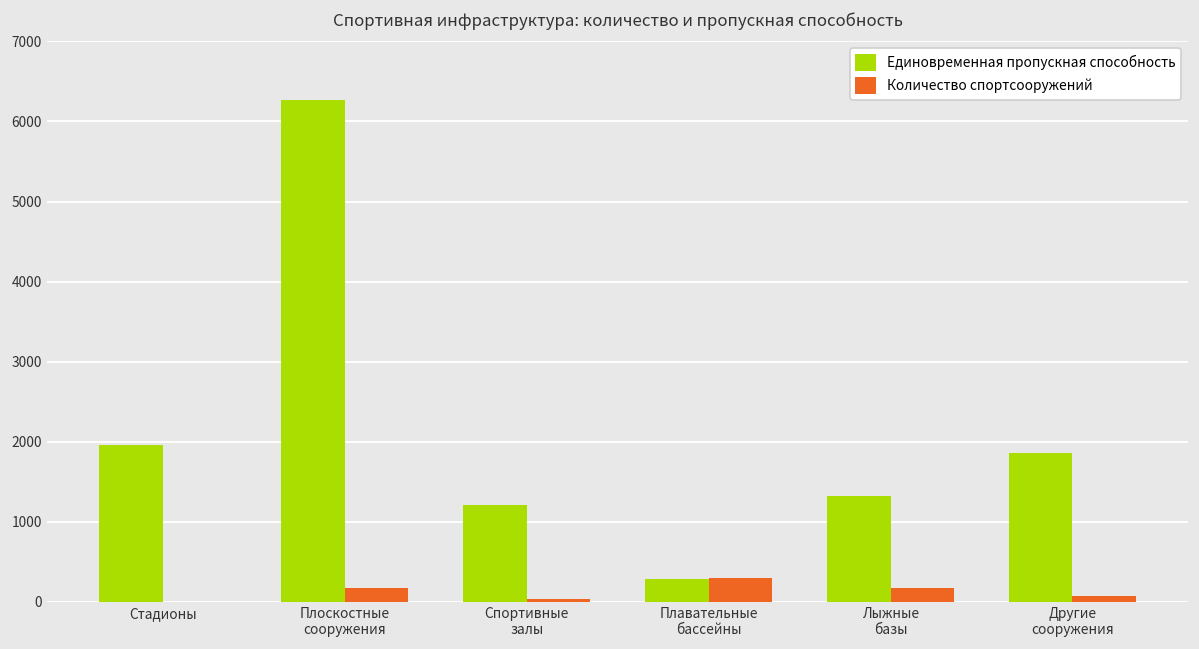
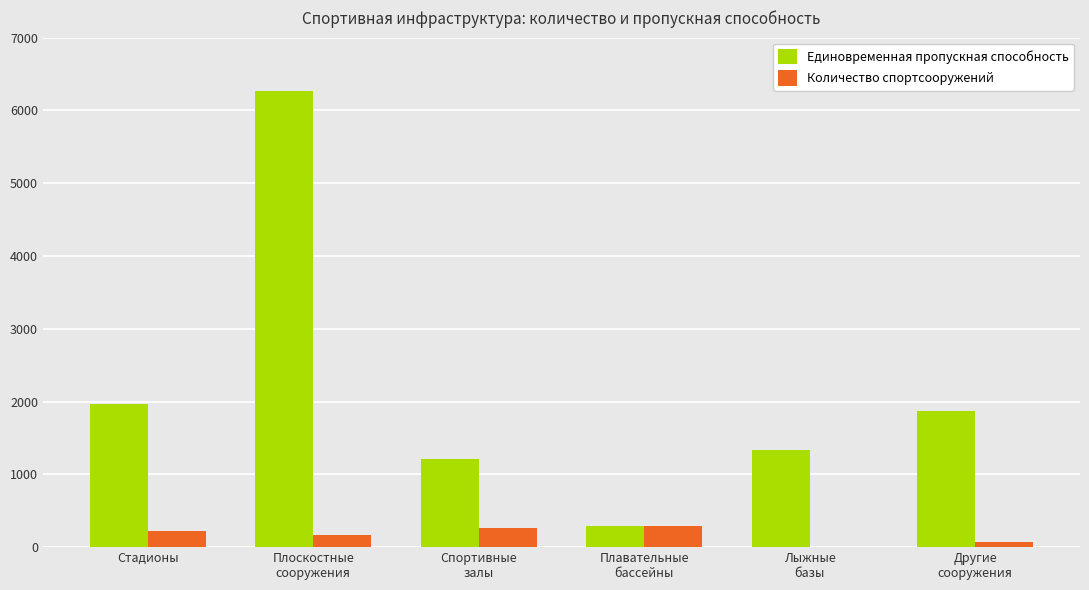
  {
    "Единовременная пропускная способность": {
      "Стадионы": 2000,
      "Плоскостные сооружения": 6300,
      "Спортивные залы": 1200,
      "Плавательные бассейны": 300,
      "Лыжные базы": 1300,
      "Другие сооружения": 1900
    },
    "Количество спортсооружений": {
-     "Стадионы": 0,
+     "Стадионы": 200,
      "Плоскостные сооружения": 200,
-     "Спортивные залы": 0,
+     "Спортивные залы": 300,
      "Плавательные бассейны": 300,
-     "Лыжные базы": 200,
+     "Лыжные базы": 0,
      "Другие сооружения": 100
    }
  }
